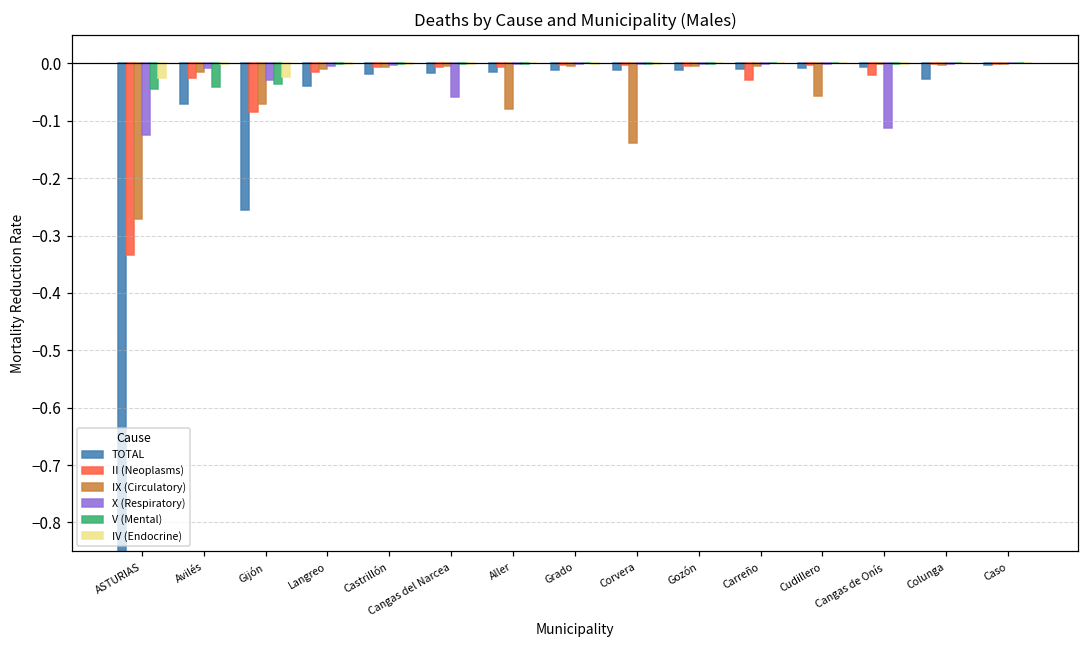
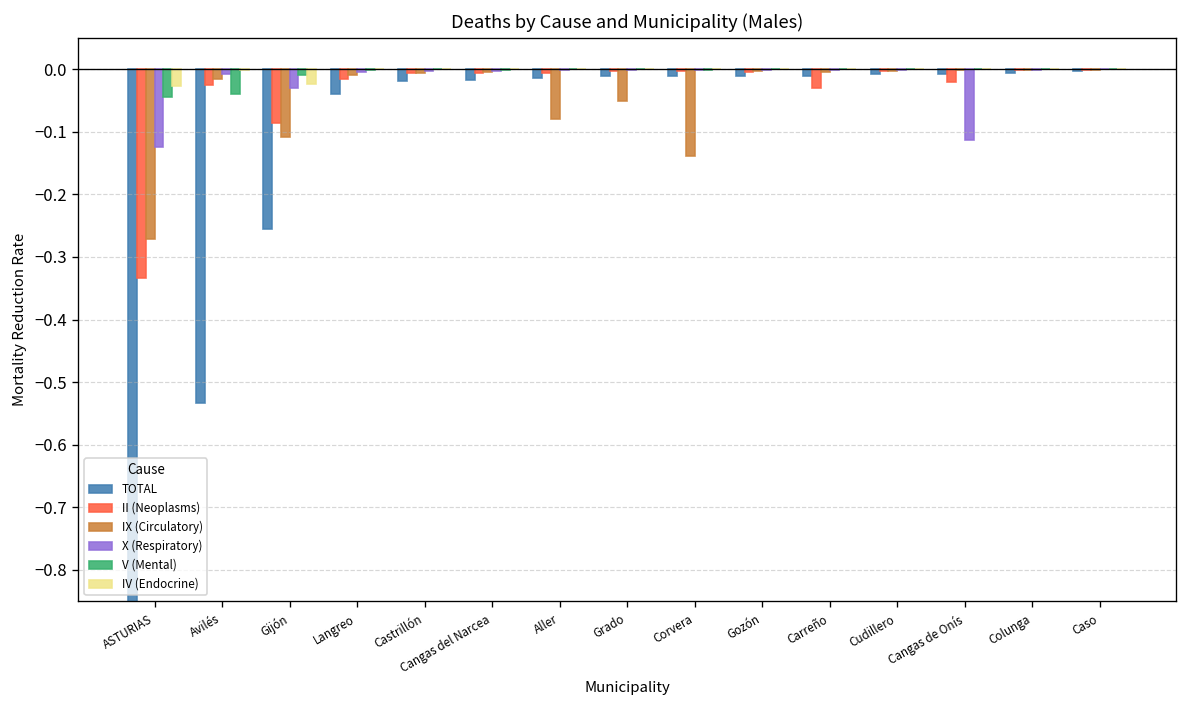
  {
    "TOTAL": {
-     "Avilés": -0.07,
+     "Avilés": -0.53,
      "Gijón": -0.26,
      "Langreo": -0.04,
      "Castrillón": -0.02,
      "Cangas del Narcea": -0.02,
      "Aller": -0.01,
      "Grado": -0.01,
      "Corvera": -0.01,
      "Gozón": -0.01,
      "Carreño": -0.01,
      "Cudillero": -0.01,
      "Cangas de Onís": -0.01,
-     "Colunga": -0.03
+     "Colunga": -0.01
    },
    "II (Neoplasms)": {
      "ASTURIAS": -0.33,
      "Avilés": -0.03,
      "Gijón": -0.09,
      "Langreo": -0.02,
      "Castrillón": -0.01,
      "Cangas del Narcea": -0.01,
      "Aller": -0.01,
      "Carreño": -0.03,
      "Cangas de Onís": -0.02
    },
    "IX (Circulatory)": {
      "ASTURIAS": -0.27,
      "Avilés": -0.01,
-     "Gijón": -0.07,
+     "Gijón": -0.11,
      "Langreo": -0.01,
      "Castrillón": -0.01,
      "Aller": -0.08,
-     "Grado": 0.00,
+     "Grado": -0.05,
      "Corvera": -0.14,
-     "Cudillero": -0.06
+     "Cudillero": 0.00
    },
    "X (Respiratory)": {
      "ASTURIAS": -0.12,
      "Avilés": -0.01,
      "Gijón": -0.03,
-     "Cangas del Narcea": -0.06,
+     "Cangas del Narcea": 0.00,
      "Cangas de Onís": -0.11,
      "Caso": 0.00
    },
    "V (Mental)": {
      "ASTURIAS": -0.04,
      "Avilés": -0.04,
-     "Gijón": -0.04
+     "Gijón": -0.01
    },
    "IV (Endocrine)": {
      "ASTURIAS": -0.03,
      "Gijón": -0.02,
      "Cudillero": 0.00,
      "Colunga": 0.00
    }
  }
